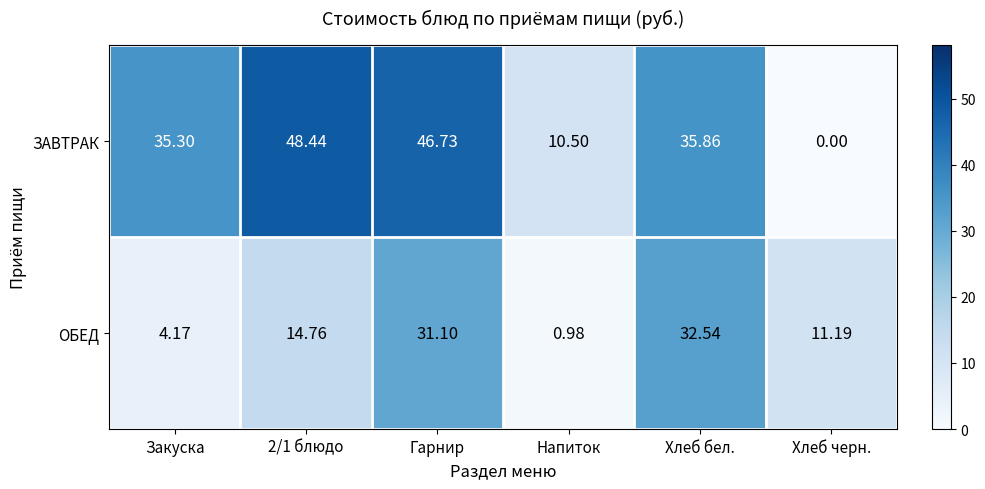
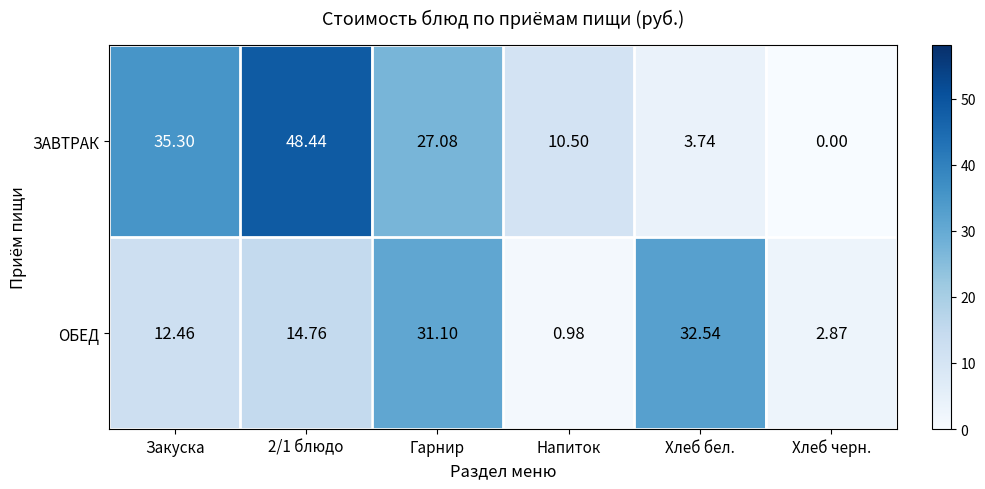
  {
    "ЗАВТРАК": {
      "Закуска": 35.30,
      "2/1 блюдо": 48.44,
-     "Гарнир": 46.73,
+     "Гарнир": 27.08,
      "Напиток": 10.50,
-     "Хлеб бел.": 35.86,
+     "Хлеб бел.": 3.74,
      "Хлеб черн.": 0.00
    },
    "ОБЕД": {
-     "Закуска": 4.17,
+     "Закуска": 12.46,
      "2/1 блюдо": 14.76,
      "Гарнир": 31.10,
      "Напиток": 0.98,
      "Хлеб бел.": 32.54,
-     "Хлеб черн.": 11.19
+     "Хлеб черн.": 2.87
    }
  }
